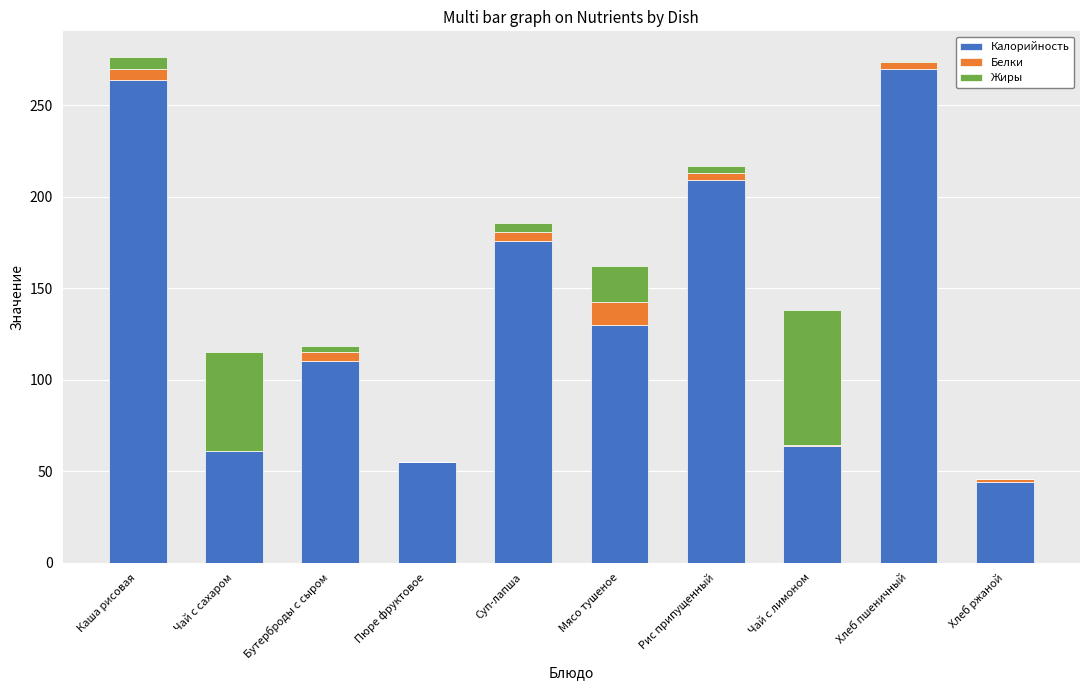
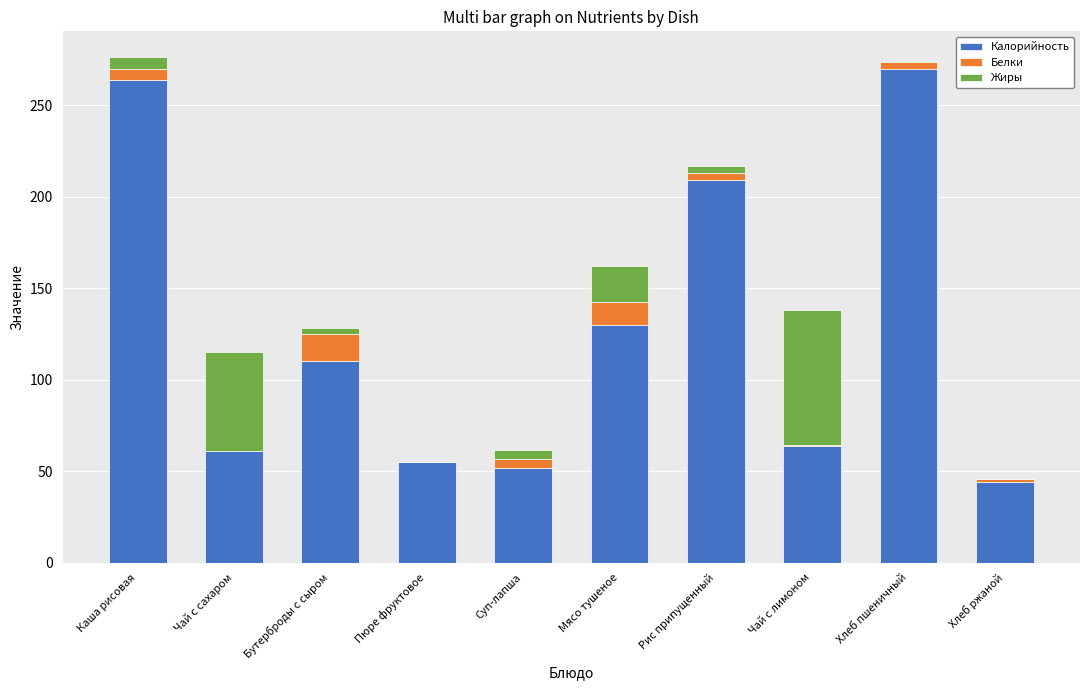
  {
    "Калорийность": {
      "Каша рисовая": 264,
      "Чай с сахаром": 61,
      "Бутерброды с сыром": 110,
      "Пюре фруктовое": 55,
-     "Суп-лапша": 176,
+     "Суп-лапша": 52,
      "Мясо тушеное": 130,
      "Рис припущенный": 209,
      "Чай с лимоном": 64,
      "Хлеб пшеничный": 270,
      "Хлеб ржаной": 44
    },
    "Белки": {
      "Каша рисовая": 6,
-     "Бутерброды с сыром": 5,
+     "Бутерброды с сыром": 15,
      "Пюре фруктовое": 0,
      "Суп-лапша": 5,
      "Мясо тушеное": 13,
      "Рис припущенный": 4,
      "Хлеб пшеничный": 3,
      "Хлеб ржаной": 2
    },
    "Жиры": {
      "Каша рисовая": 7,
      "Чай с сахаром": 54,
      "Бутерброды с сыром": 3,
      "Пюре фруктовое": 0,
      "Суп-лапша": 5,
      "Мясо тушеное": 20,
      "Рис припущенный": 4,
      "Чай с лимоном": 74
    }
  }
